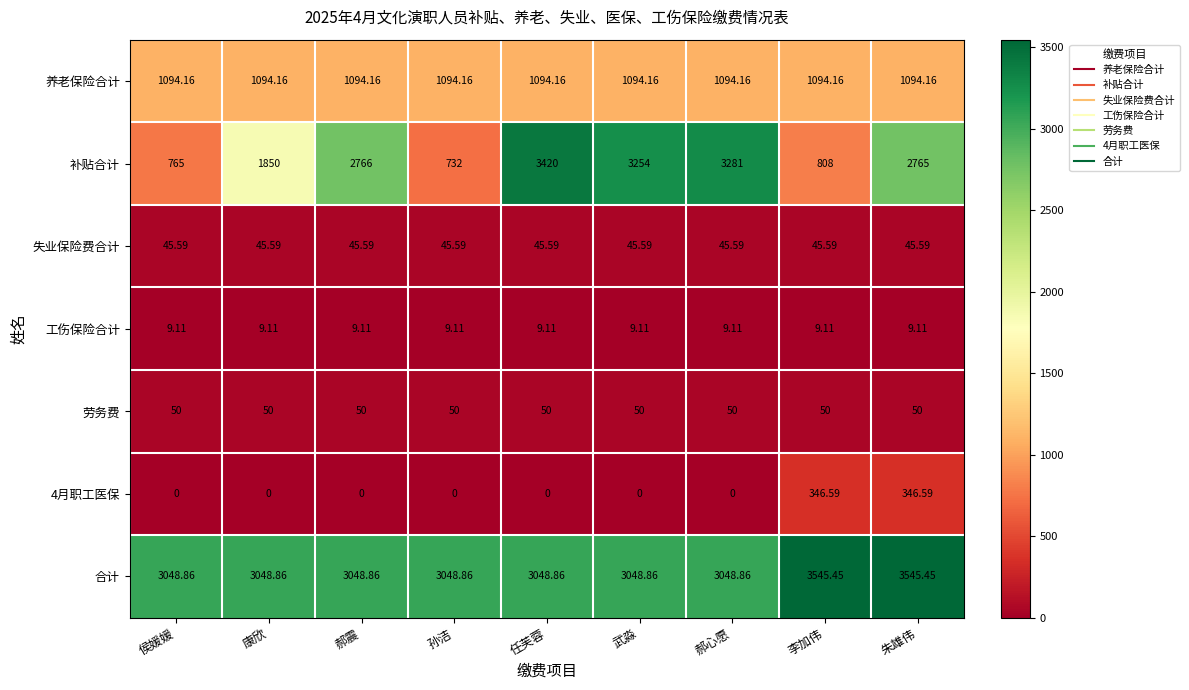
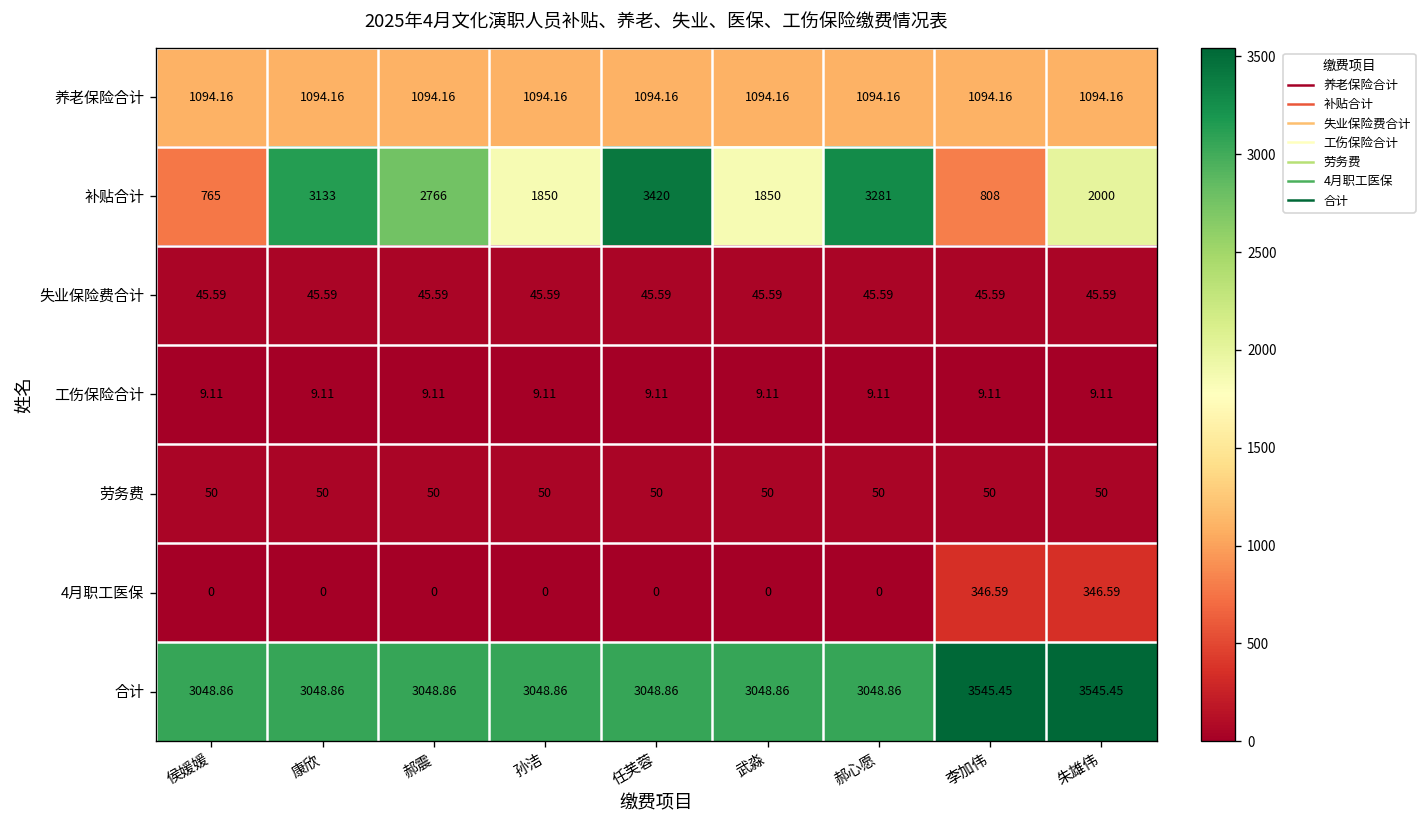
  {
    "养老保险合计": {
      "侯媛媛": 1094.16,
      "康欣": 1094.16,
      "郝震": 1094.16,
      "孙洁": 1094.16,
      "任芙蓉": 1094.16,
      "武淼": 1094.16,
      "郝心愿": 1094.16,
      "李加伟": 1094.16,
      "朱雄伟": 1094.16
    },
    "补贴合计": {
      "侯媛媛": 765,
-     "康欣": 1850,
+     "康欣": 3133,
      "郝震": 2766,
-     "孙洁": 732,
+     "孙洁": 1850,
      "任芙蓉": 3420,
-     "武淼": 3254,
+     "武淼": 1850,
      "郝心愿": 3281,
      "李加伟": 808,
-     "朱雄伟": 2765
+     "朱雄伟": 2000
    },
    "失业保险费合计": {
      "侯媛媛": 45.59,
      "康欣": 45.59,
      "郝震": 45.59,
      "孙洁": 45.59,
      "任芙蓉": 45.59,
      "武淼": 45.59,
      "郝心愿": 45.59,
      "李加伟": 45.59,
      "朱雄伟": 45.59
    },
    "工伤保险合计": {
      "侯媛媛": 9.11,
      "康欣": 9.11,
      "郝震": 9.11,
      "孙洁": 9.11,
      "任芙蓉": 9.11,
      "武淼": 9.11,
      "郝心愿": 9.11,
      "李加伟": 9.11,
      "朱雄伟": 9.11
    },
    "劳务费": {
      "侯媛媛": 50,
      "康欣": 50,
      "郝震": 50,
      "孙洁": 50,
      "任芙蓉": 50,
      "武淼": 50,
      "郝心愿": 50,
      "李加伟": 50,
      "朱雄伟": 50
    },
    "4月职工医保": {
      "侯媛媛": 0,
      "康欣": 0,
      "郝震": 0,
      "孙洁": 0,
      "任芙蓉": 0,
      "武淼": 0,
      "郝心愿": 0,
      "李加伟": 346.59,
      "朱雄伟": 346.59
    },
    "合计": {
      "侯媛媛": 3048.86,
      "康欣": 3048.86,
      "郝震": 3048.86,
      "孙洁": 3048.86,
      "任芙蓉": 3048.86,
      "武淼": 3048.86,
      "郝心愿": 3048.86,
      "李加伟": 3545.45,
      "朱雄伟": 3545.45
    }
  }
